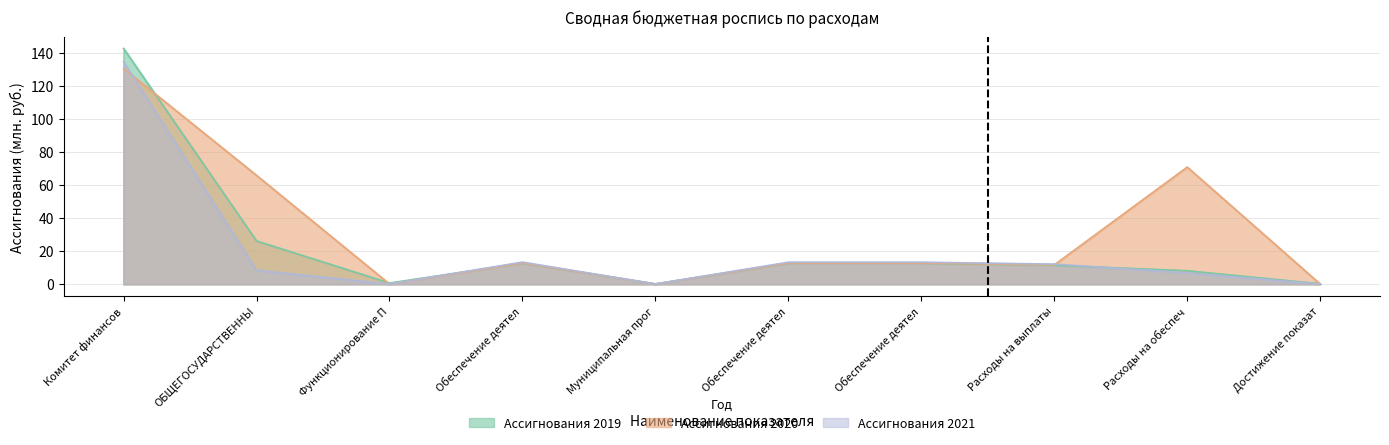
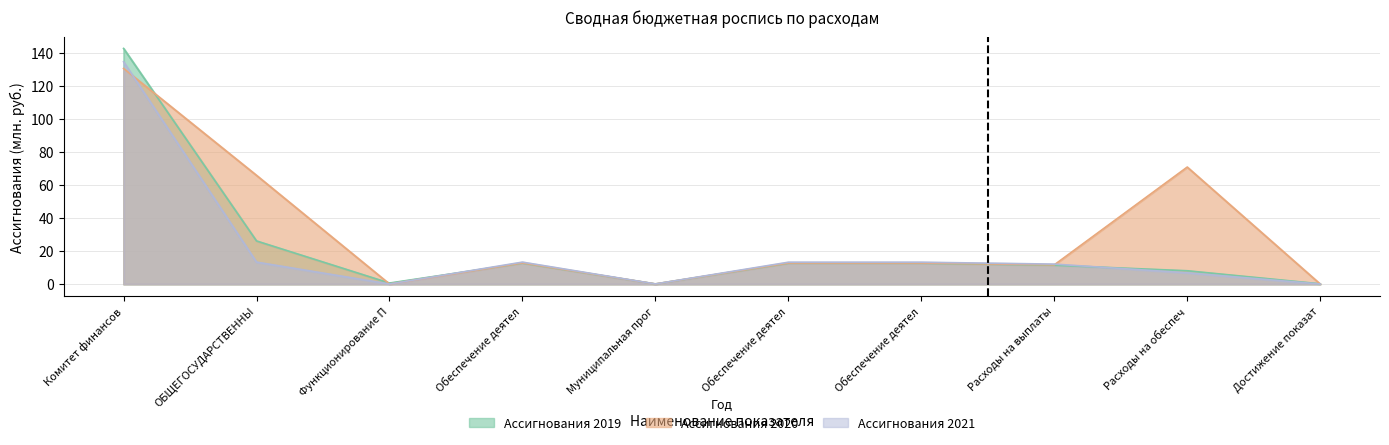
  {
    "Ассигнования 2019": {
      "Комитет финансов": 142,
      "ОБЩЕГОСУДАРСТВЕННЫ": 26
    },
    "Ассигнования 2020": {
      "Комитет финансов": 130,
      "ОБЩЕГОСУДАРСТВЕННЫ": 66,
      "Расходы на обеспеч": 71
    },
    "Ассигнования 2021": {
      "Комитет финансов": 134,
-     "ОБЩЕГОСУДАРСТВЕННЫ": 8
+     "ОБЩЕГОСУДАРСТВЕННЫ": 13
    }
  }
